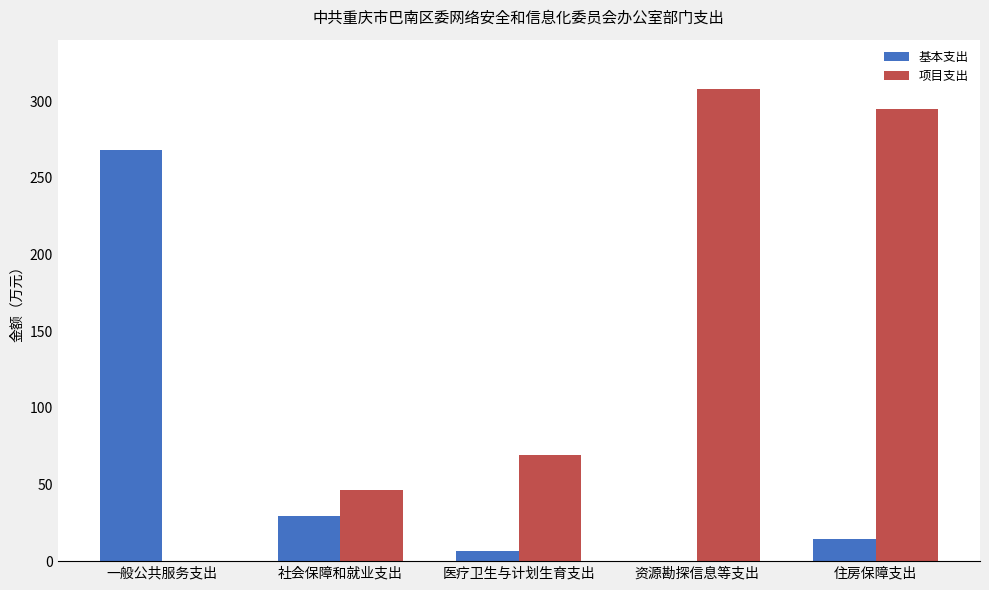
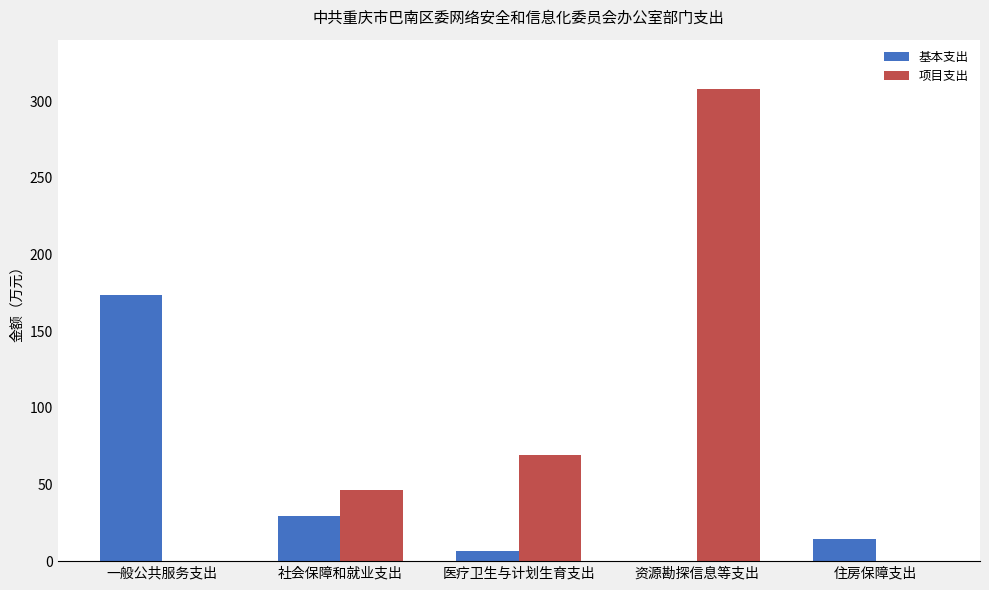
  {
    "基本支出": {
-     "一般公共服务支出": 268,
+     "一般公共服务支出": 173,
      "社会保障和就业支出": 29,
      "医疗卫生与计划生育支出": 7,
      "资源勘探信息等支出": 0,
      "住房保障支出": 15
    },
    "项目支出": {
      "一般公共服务支出": 0,
      "社会保障和就业支出": 46,
      "医疗卫生与计划生育支出": 69,
      "资源勘探信息等支出": 308,
-     "住房保障支出": 295
+     "住房保障支出": 0
    }
  }
